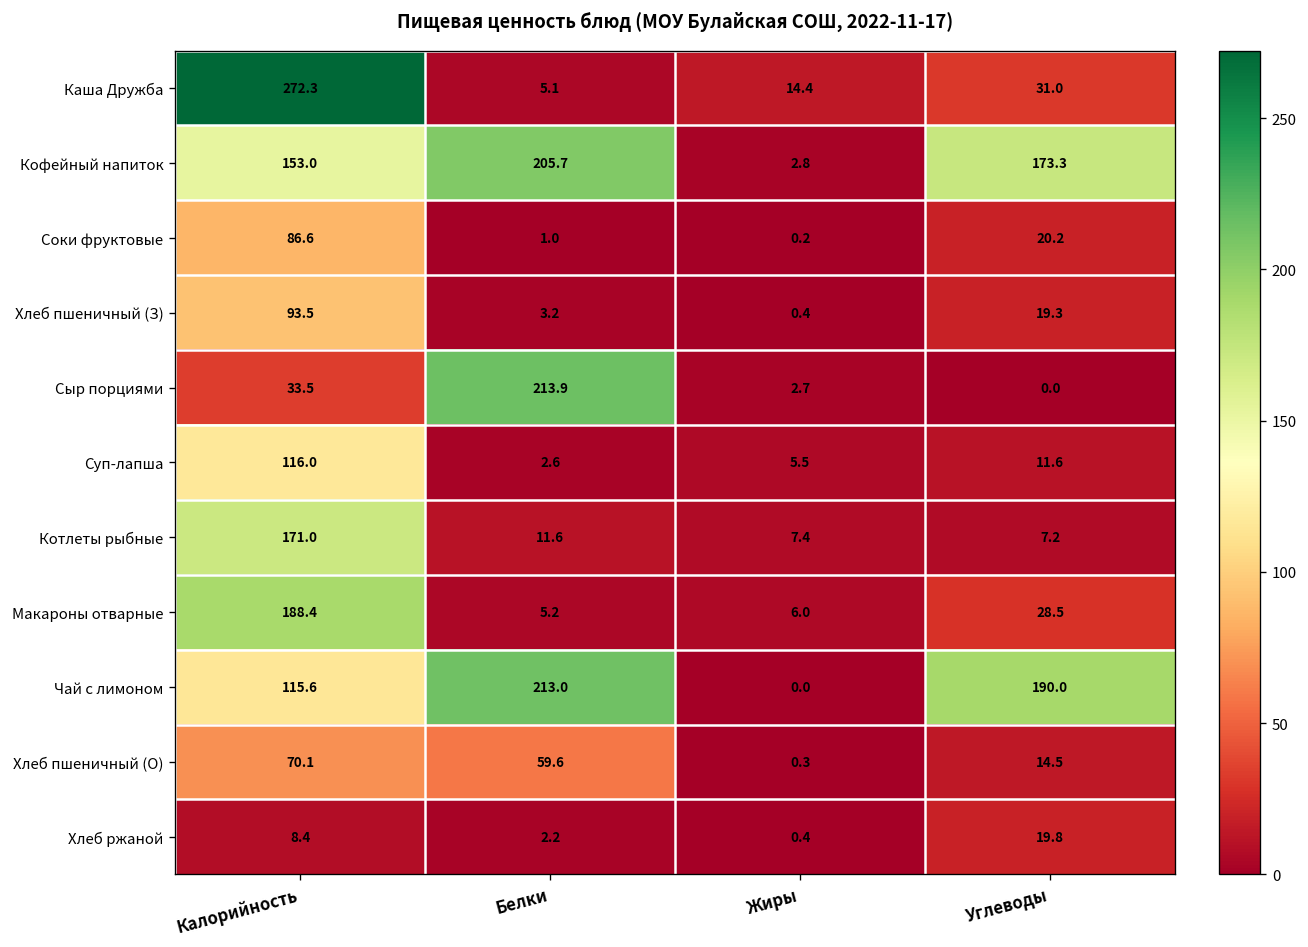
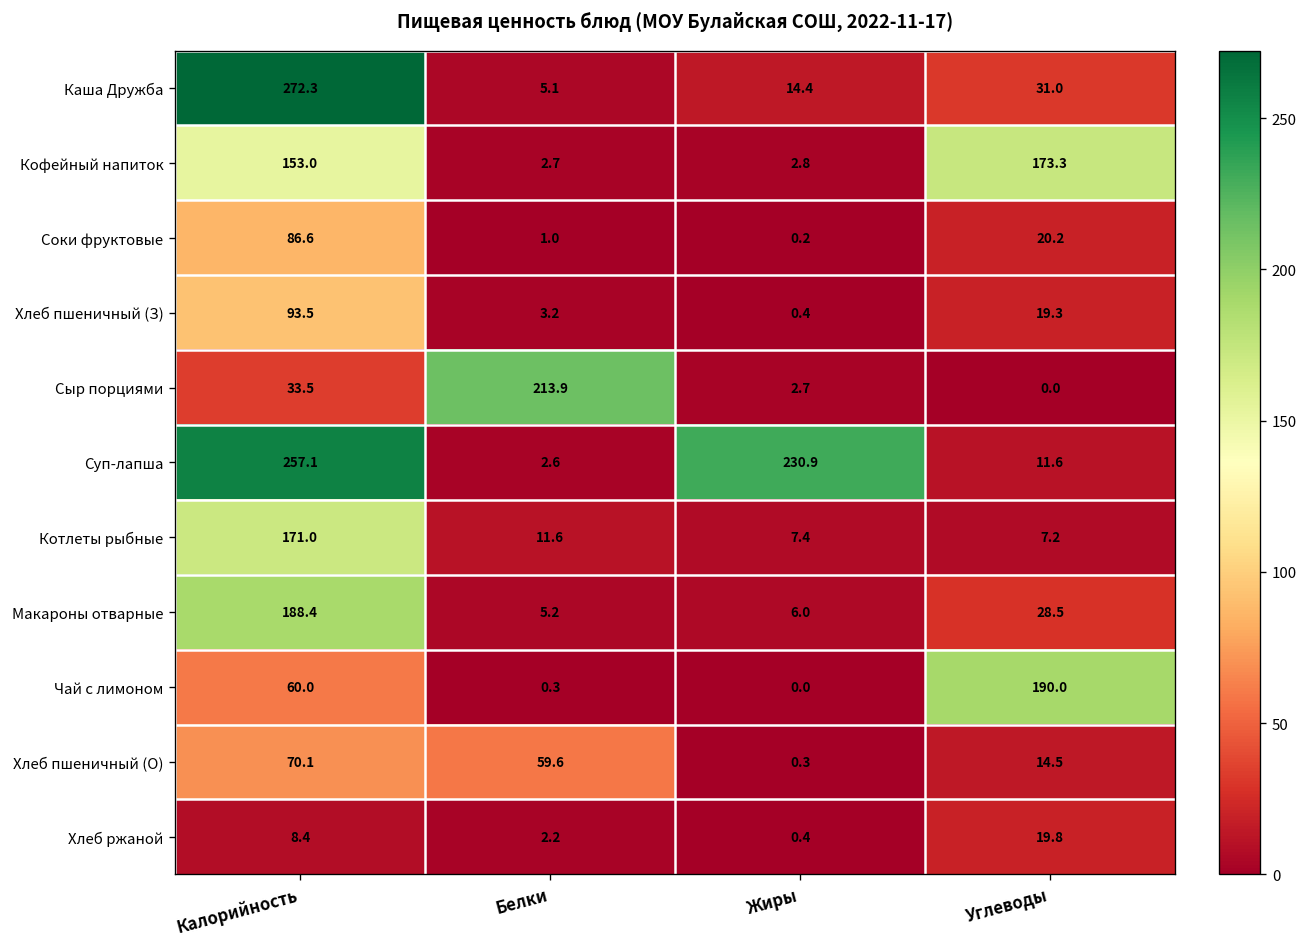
  {
    "Каша Дружба": {
      "Калорийность": 272.3,
      "Белки": 5.1,
      "Жиры": 14.4,
      "Углеводы": 31.0
    },
    "Кофейный напиток": {
      "Калорийность": 153.0,
-     "Белки": 205.7,
+     "Белки": 2.7,
      "Жиры": 2.8,
      "Углеводы": 173.3
    },
    "Соки фруктовые": {
      "Калорийность": 86.6,
      "Белки": 1.0,
      "Жиры": 0.2,
      "Углеводы": 20.2
    },
    "Хлеб пшеничный (З)": {
      "Калорийность": 93.5,
      "Белки": 3.2,
      "Жиры": 0.4,
      "Углеводы": 19.3
    },
    "Сыр порциями": {
      "Калорийность": 33.5,
      "Белки": 213.9,
      "Жиры": 2.7,
      "Углеводы": 0.0
    },
    "Суп-лапша": {
-     "Калорийность": 116.0,
+     "Калорийность": 257.1,
      "Белки": 2.6,
-     "Жиры": 5.5,
+     "Жиры": 230.9,
      "Углеводы": 11.6
    },
    "Котлеты рыбные": {
      "Калорийность": 171.0,
      "Белки": 11.6,
      "Жиры": 7.4,
      "Углеводы": 7.2
    },
    "Макароны отварные": {
      "Калорийность": 188.4,
      "Белки": 5.2,
      "Жиры": 6.0,
      "Углеводы": 28.5
    },
    "Чай с лимоном": {
-     "Калорийность": 115.6,
-     "Белки": 213.0,
+     "Калорийность": 60.0,
+     "Белки": 0.3,
      "Жиры": 0.0,
      "Углеводы": 190.0
    },
    "Хлеб пшеничный (О)": {
      "Калорийность": 70.1,
      "Белки": 59.6,
      "Жиры": 0.3,
      "Углеводы": 14.5
    },
    "Хлеб ржаной": {
      "Калорийность": 8.4,
      "Белки": 2.2,
      "Жиры": 0.4,
      "Углеводы": 19.8
    }
  }
